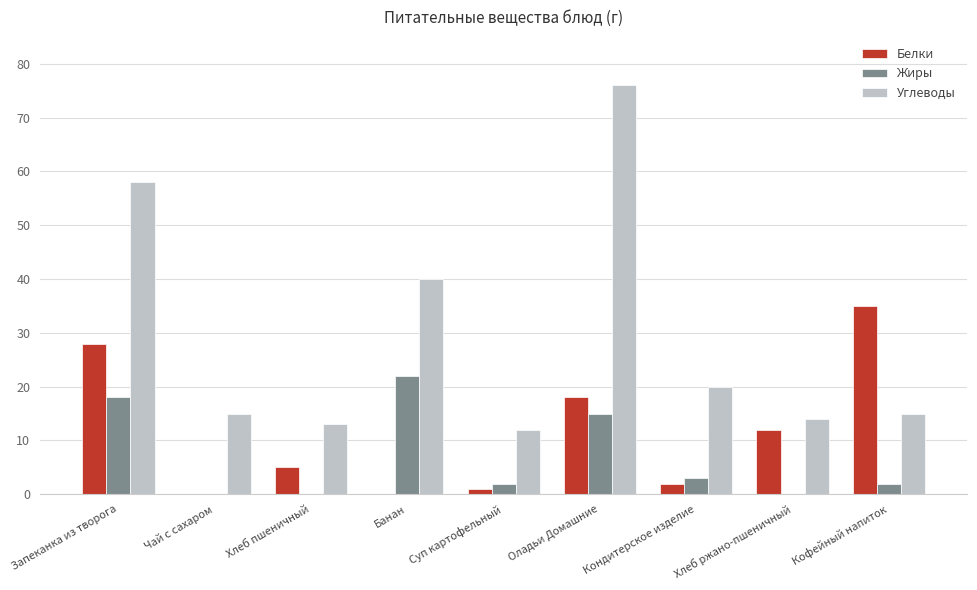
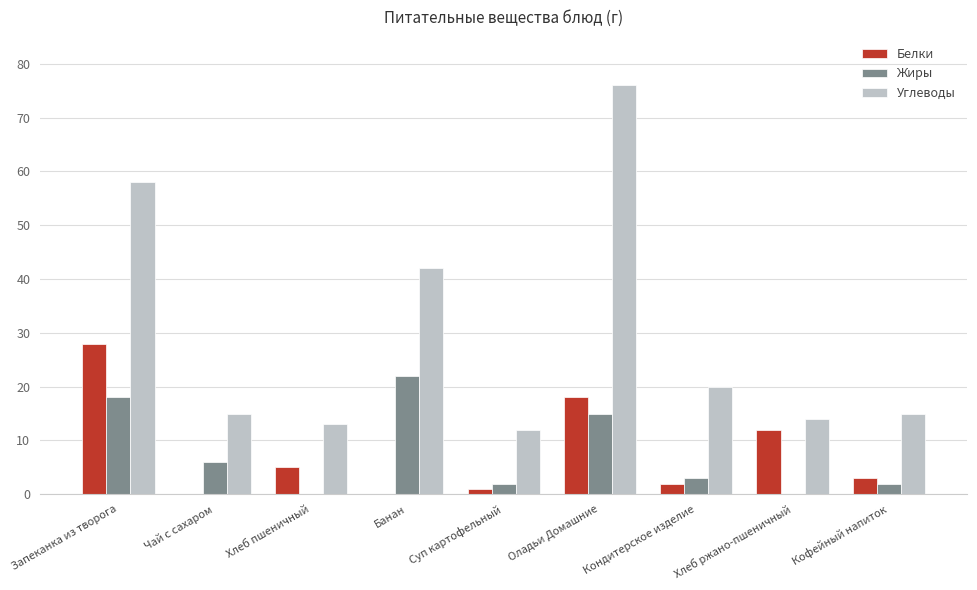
  {
    "Белки": {
      "Запеканка из творога": 28,
      "Чай с сахаром": 0,
      "Хлеб пшеничный": 5,
      "Банан": 0,
      "Суп картофельный": 1,
      "Оладьи Домашние": 18,
      "Кондитерское изделие": 2,
      "Хлеб ржано-пшеничный": 12,
-     "Кофейный напиток": 35
+     "Кофейный напиток": 3
    },
    "Жиры": {
      "Запеканка из творога": 18,
-     "Чай с сахаром": 0,
+     "Чай с сахаром": 6,
      "Хлеб пшеничный": 0,
      "Банан": 22,
      "Суп картофельный": 2,
      "Оладьи Домашние": 15,
      "Кондитерское изделие": 3,
      "Хлеб ржано-пшеничный": 0,
      "Кофейный напиток": 2
    },
    "Углеводы": {
      "Запеканка из творога": 58,
      "Чай с сахаром": 15,
      "Хлеб пшеничный": 13,
-     "Банан": 40,
+     "Банан": 42,
      "Суп картофельный": 12,
      "Оладьи Домашние": 76,
      "Кондитерское изделие": 20,
      "Хлеб ржано-пшеничный": 14,
      "Кофейный напиток": 15
    }
  }
